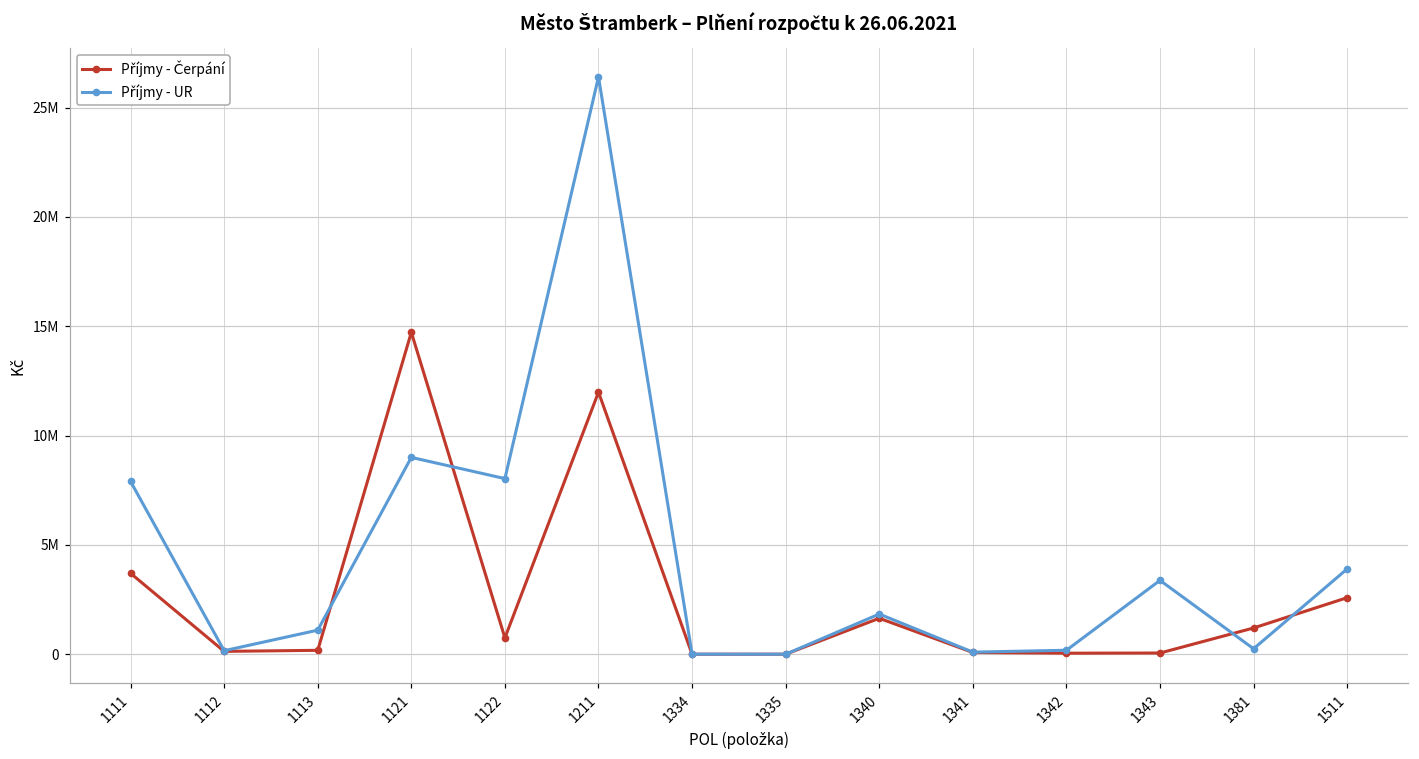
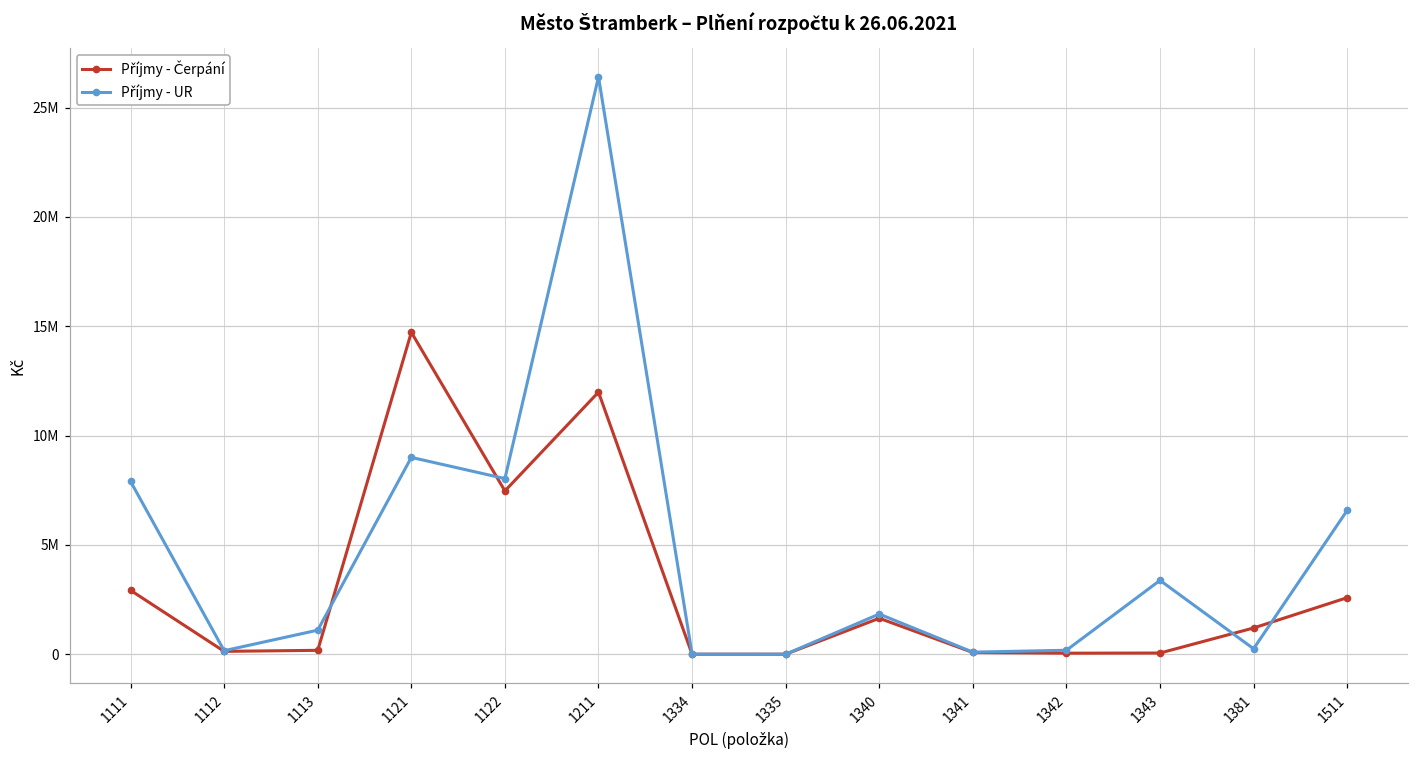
  {
    "Příjmy - Čerpání": {
-     "1111": 3700000,
+     "1111": 2900000,
      "1113": 200000,
      "1121": 14700000,
-     "1122": 700000,
+     "1122": 7500000,
      "1211": 12000000,
      "1340": 1600000,
      "1342": 0,
      "1343": 100000,
      "1381": 1200000,
      "1511": 2600000
    },
    "Příjmy - UR": {
      "1111": 7900000,
      "1113": 1100000,
      "1121": 9000000,
      "1122": 8000000,
      "1211": 26400000,
      "1340": 1800000,
      "1342": 200000,
      "1343": 3400000,
      "1381": 300000,
-     "1511": 3900000
+     "1511": 6600000
    }
  }
